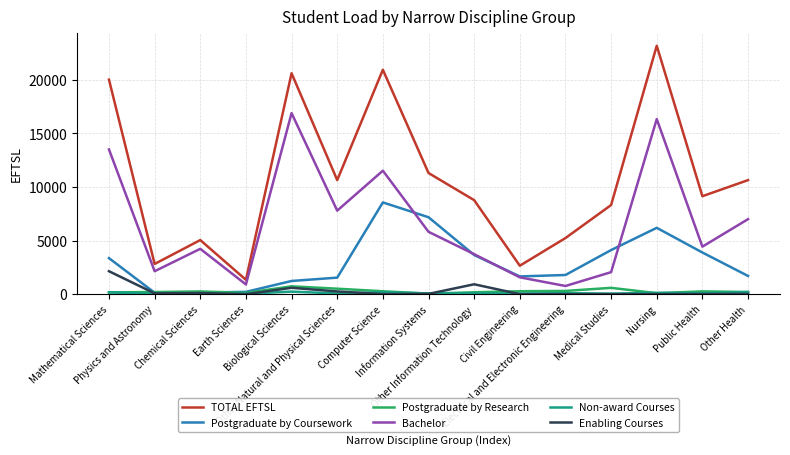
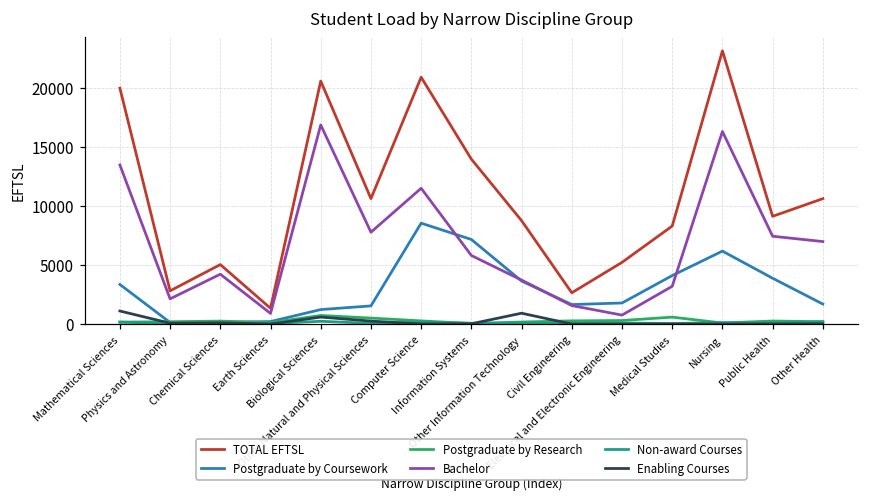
  {
    "TOTAL EFTSL": {
      "Mathematical Sciences": 20000,
      "Physics and Astronomy": 2800,
      "Chemical Sciences": 5100,
      "Earth Sciences": 1300,
      "Biological Sciences": 20600,
      "Other Natural and Physical Sciences": 10600,
      "Computer Science": 21000,
-     "Information Systems": 11300,
+     "Information Systems": 14000,
      "Other Information Technology": 8800,
      "Civil Engineering": 2700,
      "Electrical and Electronic Engineering": 5200,
      "Medical Studies": 8300,
      "Nursing": 23200,
      "Public Health": 9100,
      "Other Health": 10600
    },
    "Postgraduate by Coursework": {
      "Mathematical Sciences": 3400,
      "Biological Sciences": 1200,
      "Other Natural and Physical Sciences": 1500,
      "Computer Science": 8600,
      "Information Systems": 7200,
      "Electrical and Electronic Engineering": 1800,
      "Medical Studies": 4100,
      "Nursing": 6200,
      "Public Health": 3900,
      "Other Health": 1700
    },
    "Bachelor": {
      "Mathematical Sciences": 13500,
      "Physics and Astronomy": 2100,
      "Chemical Sciences": 4200,
      "Earth Sciences": 900,
      "Biological Sciences": 16900,
      "Other Natural and Physical Sciences": 7800,
      "Computer Science": 11500,
      "Information Systems": 5800,
      "Electrical and Electronic Engineering": 800,
-     "Medical Studies": 2100,
+     "Medical Studies": 3200,
      "Nursing": 16300,
-     "Public Health": 4400,
+     "Public Health": 7500,
      "Other Health": 7000
    },
    "Enabling Courses": {
-     "Mathematical Sciences": 2100,
+     "Mathematical Sciences": 1100,
      "Other Information Technology": 900
    }
  }
